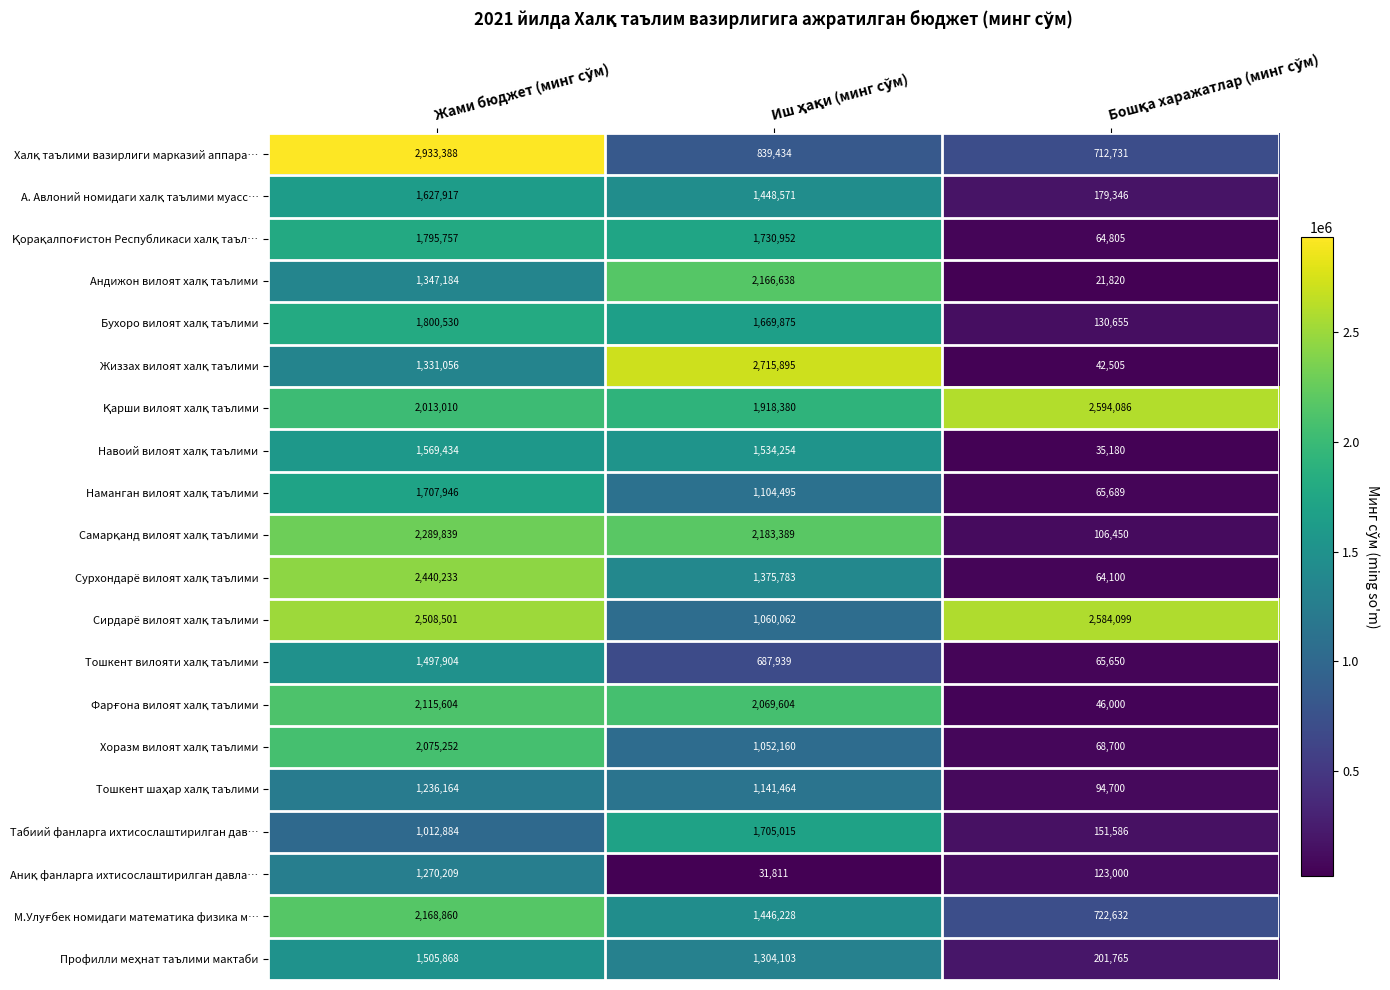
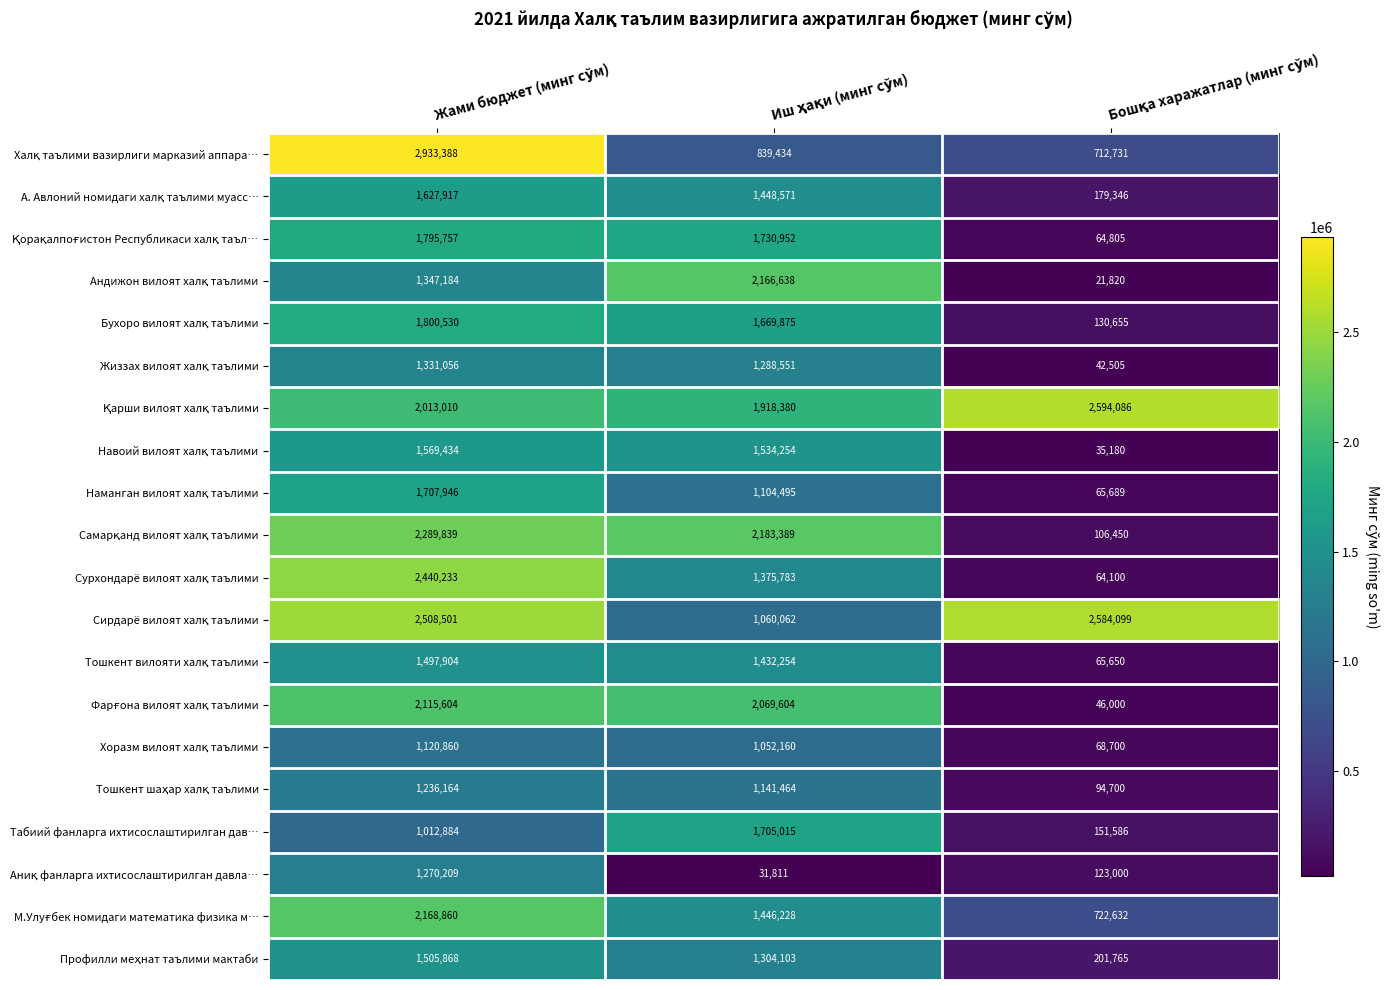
  {
    "Халқ таълими вазирлиги марказий аппара…": {
      "Жами бюджет (минг сўм)": "2,933,388",
      "Иш ҳақи (минг сўм)": "839,434",
      "Бошқа харажатлар (минг сўм)": "712,731"
    },
    "А. Авлоний номидаги халқ таълими муасс…": {
      "Жами бюджет (минг сўм)": "1,627,917",
      "Иш ҳақи (минг сўм)": "1,448,571",
      "Бошқа харажатлар (минг сўм)": "179,346"
    },
    "Қорақалпоғистон Республикаси халқ таъл…": {
      "Жами бюджет (минг сўм)": "1,795,757",
      "Иш ҳақи (минг сўм)": "1,730,952",
      "Бошқа харажатлар (минг сўм)": "64,805"
    },
    "Андижон вилоят халқ таълими": {
      "Жами бюджет (минг сўм)": "1,347,184",
      "Иш ҳақи (минг сўм)": "2,166,638",
      "Бошқа харажатлар (минг сўм)": "21,820"
    },
    "Бухоро вилоят халқ таълими": {
      "Жами бюджет (минг сўм)": "1,800,530",
      "Иш ҳақи (минг сўм)": "1,669,875",
      "Бошқа харажатлар (минг сўм)": "130,655"
    },
    "Жиззах вилоят халқ таълими": {
      "Жами бюджет (минг сўм)": "1,331,056",
-     "Иш ҳақи (минг сўм)": "2,715,895",
+     "Иш ҳақи (минг сўм)": "1,288,551",
      "Бошқа харажатлар (минг сўм)": "42,505"
    },
    "Қарши вилоят халқ таълими": {
      "Жами бюджет (минг сўм)": "2,013,010",
      "Иш ҳақи (минг сўм)": "1,918,380",
      "Бошқа харажатлар (минг сўм)": "2,594,086"
    },
    "Навоий вилоят халқ таълими": {
      "Жами бюджет (минг сўм)": "1,569,434",
      "Иш ҳақи (минг сўм)": "1,534,254",
      "Бошқа харажатлар (минг сўм)": "35,180"
    },
    "Наманган вилоят халқ таълими": {
      "Жами бюджет (минг сўм)": "1,707,946",
      "Иш ҳақи (минг сўм)": "1,104,495",
      "Бошқа харажатлар (минг сўм)": "65,689"
    },
    "Самарқанд вилоят халқ таълими": {
      "Жами бюджет (минг сўм)": "2,289,839",
      "Иш ҳақи (минг сўм)": "2,183,389",
      "Бошқа харажатлар (минг сўм)": "106,450"
    },
    "Сурхондарё вилоят халқ таълими": {
      "Жами бюджет (минг сўм)": "2,440,233",
      "Иш ҳақи (минг сўм)": "1,375,783",
      "Бошқа харажатлар (минг сўм)": "64,100"
    },
    "Сирдарё вилоят халқ таълими": {
      "Жами бюджет (минг сўм)": "2,508,501",
      "Иш ҳақи (минг сўм)": "1,060,062",
      "Бошқа харажатлар (минг сўм)": "2,584,099"
    },
    "Тошкент вилояти халқ таълими": {
      "Жами бюджет (минг сўм)": "1,497,904",
-     "Иш ҳақи (минг сўм)": "687,939",
+     "Иш ҳақи (минг сўм)": "1,432,254",
      "Бошқа харажатлар (минг сўм)": "65,650"
    },
    "Фарғона вилоят халқ таълими": {
      "Жами бюджет (минг сўм)": "2,115,604",
      "Иш ҳақи (минг сўм)": "2,069,604",
      "Бошқа харажатлар (минг сўм)": "46,000"
    },
    "Хоразм вилоят халқ таълими": {
-     "Жами бюджет (минг сўм)": "2,075,252",
+     "Жами бюджет (минг сўм)": "1,120,860",
      "Иш ҳақи (минг сўм)": "1,052,160",
      "Бошқа харажатлар (минг сўм)": "68,700"
    },
    "Тошкент шаҳар халқ таълими": {
      "Жами бюджет (минг сўм)": "1,236,164",
      "Иш ҳақи (минг сўм)": "1,141,464",
      "Бошқа харажатлар (минг сўм)": "94,700"
    },
    "Табиий фанларга ихтисослаштирилган дав…": {
      "Жами бюджет (минг сўм)": "1,012,884",
      "Иш ҳақи (минг сўм)": "1,705,015",
      "Бошқа харажатлар (минг сўм)": "151,586"
    },
    "Аниқ фанларга ихтисослаштирилган давла…": {
      "Жами бюджет (минг сўм)": "1,270,209",
      "Иш ҳақи (минг сўм)": "31,811",
      "Бошқа харажатлар (минг сўм)": "123,000"
    },
    "М.Улуғбек номидаги математика физика м…": {
      "Жами бюджет (минг сўм)": "2,168,860",
      "Иш ҳақи (минг сўм)": "1,446,228",
      "Бошқа харажатлар (минг сўм)": "722,632"
    },
    "Профилли меҳнат таълими мактаби": {
      "Жами бюджет (минг сўм)": "1,505,868",
      "Иш ҳақи (минг сўм)": "1,304,103",
      "Бошқа харажатлар (минг сўм)": "201,765"
    }
  }
